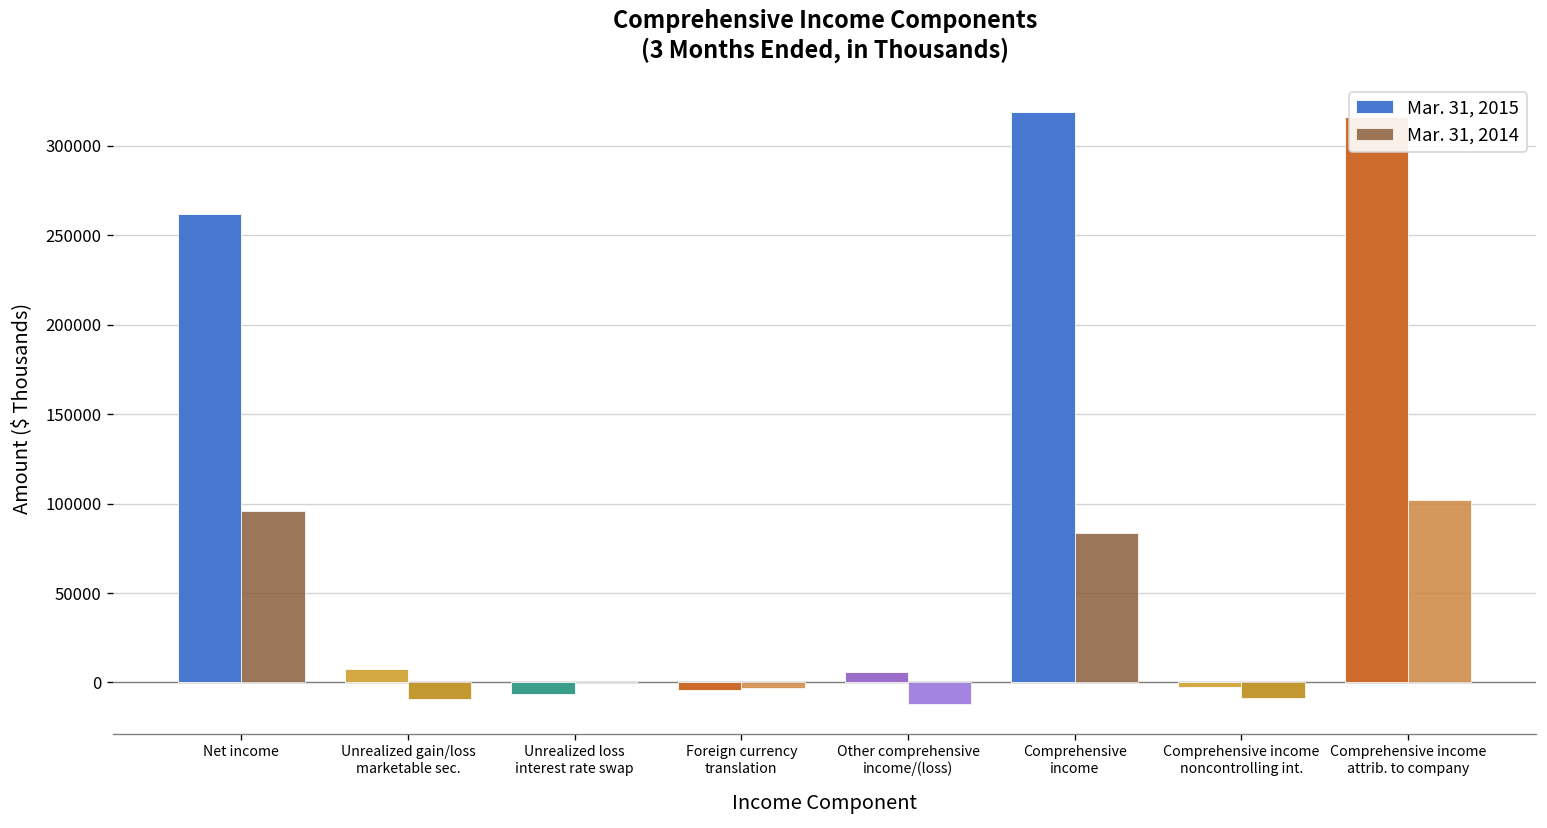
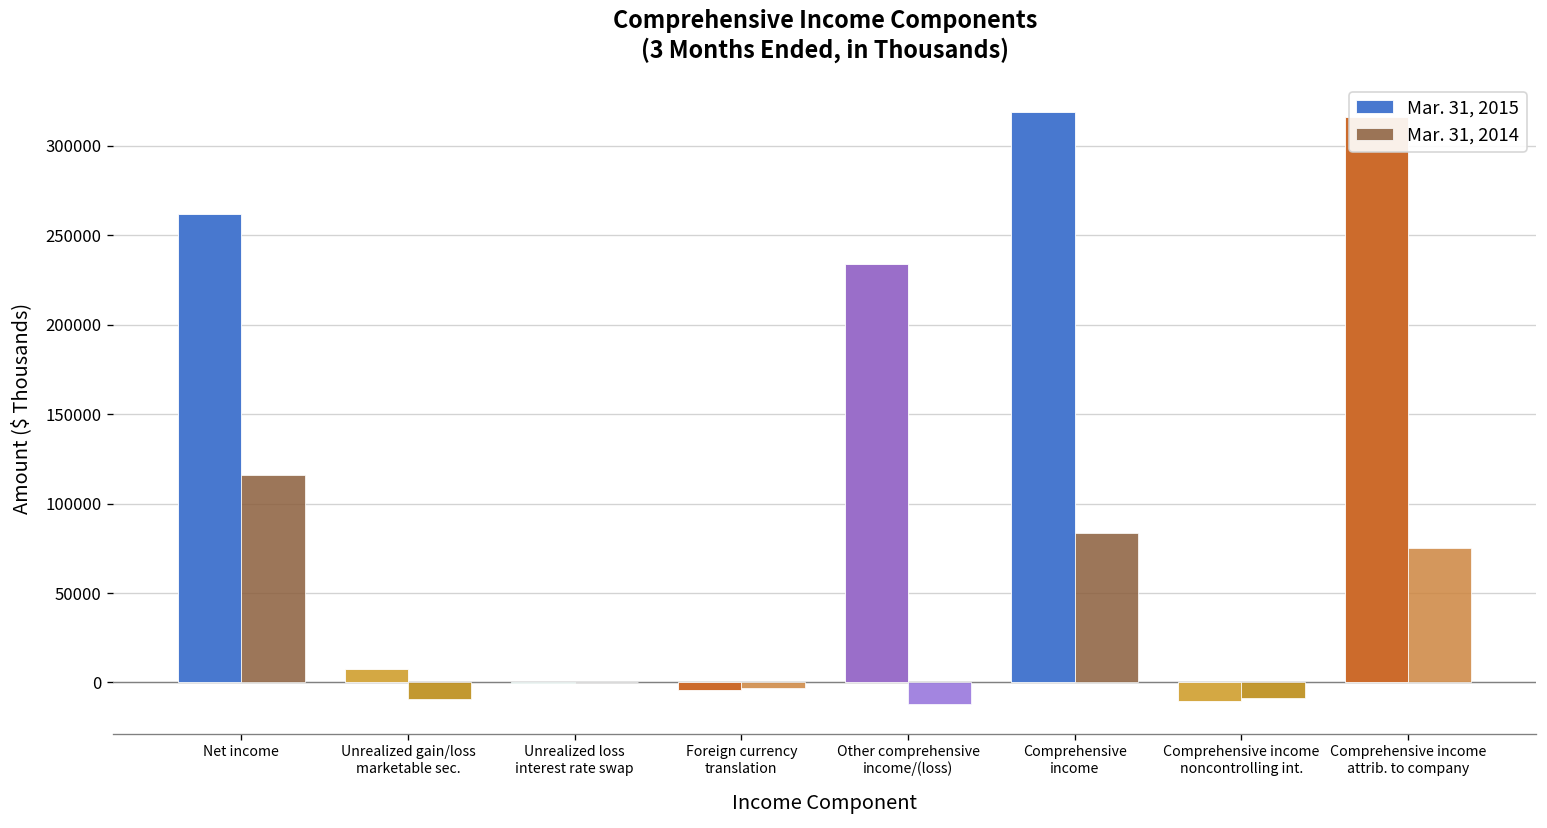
  {
    "Mar. 31, 2015": {
      "Net income": 262000,
      "Unrealized gain/loss marketable sec.": 8000,
-     "Unrealized loss interest rate swap": -7000,
+     "Unrealized loss interest rate swap": 0,
      "Foreign currency translation": -4000,
-     "Other comprehensive income/(loss)": 6000,
+     "Other comprehensive income/(loss)": 234000,
      "Comprehensive income": 319000,
-     "Comprehensive income noncontrolling int.": -2000
+     "Comprehensive income noncontrolling int.": -11000
    },
    "Mar. 31, 2014": {
-     "Net income": 96000,
+     "Net income": 116000,
      "Unrealized gain/loss marketable sec.": -9000,
      "Unrealized loss interest rate swap": 0,
      "Foreign currency translation": -3000,
      "Other comprehensive income/(loss)": -12000,
      "Comprehensive income": 84000,
      "Comprehensive income noncontrolling int.": -9000,
-     "Comprehensive income attrib. to company": 102000
+     "Comprehensive income attrib. to company": 75000
    }
  }
